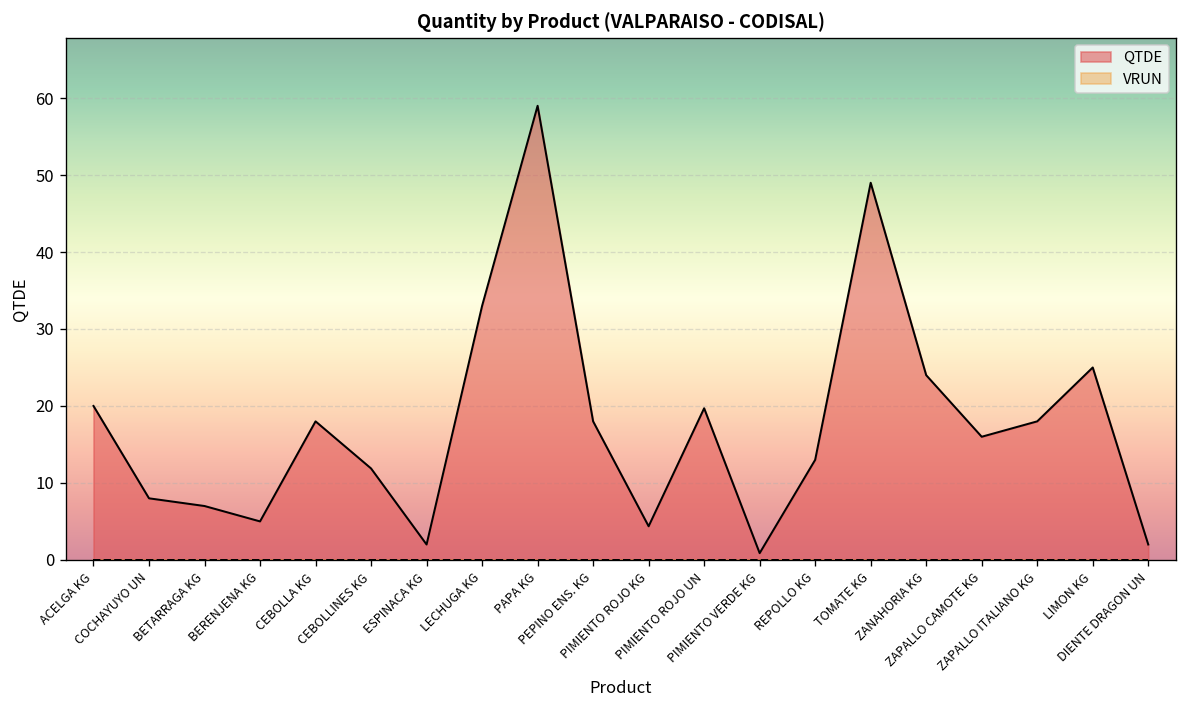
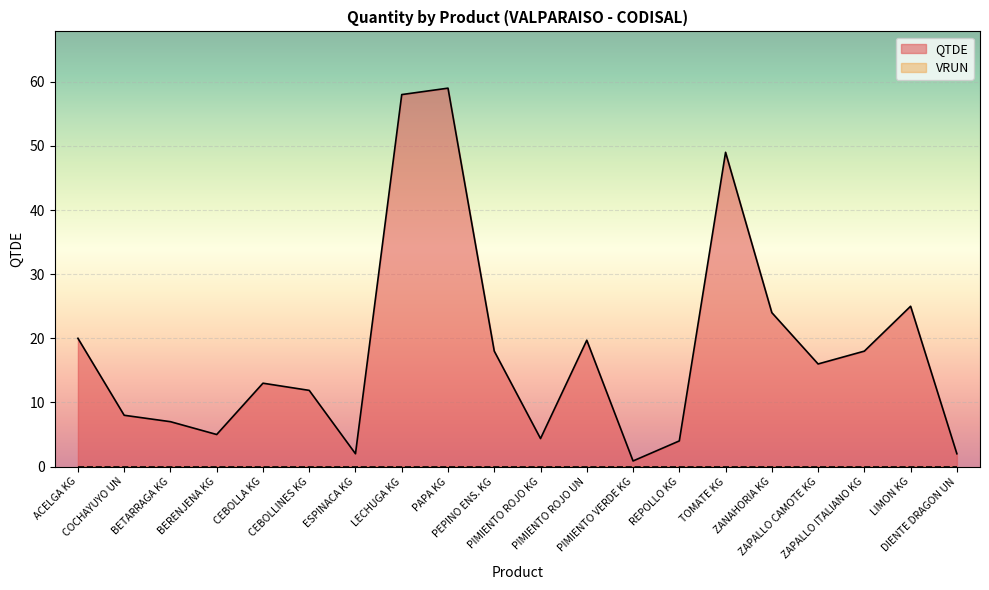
  {
    "QTDE": {
      "ACELGA KG": 20,
      "COCHAYUYO UN": 8,
      "BETARRAGA KG": 7,
      "BERENJENA KG": 5,
-     "CEBOLLA KG": 18,
+     "CEBOLLA KG": 13,
      "CEBOLLINES KG": 12,
      "ESPINACA KG": 2,
-     "LECHUGA KG": 33,
+     "LECHUGA KG": 58,
      "PAPA KG": 59,
      "PEPINO ENS. KG": 18,
      "PIMIENTO ROJO KG": 4,
      "PIMIENTO ROJO UN": 20,
      "PIMIENTO VERDE KG": 1,
-     "REPOLLO KG": 13,
+     "REPOLLO KG": 4,
      "TOMATE KG": 49,
      "ZANAHORIA KG": 24,
      "ZAPALLO CAMOTE KG": 16,
      "ZAPALLO ITALIANO KG": 18,
      "LIMON KG": 25,
      "DIENTE DRAGON UN": 2
    },
    "VRUN": {
      "ACELGA KG": 0,
      "COCHAYUYO UN": 0,
      "BETARRAGA KG": 0,
      "BERENJENA KG": 0,
      "CEBOLLA KG": 0,
      "CEBOLLINES KG": 0,
      "ESPINACA KG": 0,
      "LECHUGA KG": 0,
      "PAPA KG": 0,
      "PEPINO ENS. KG": 0,
      "PIMIENTO ROJO KG": 0,
      "PIMIENTO ROJO UN": 0,
      "PIMIENTO VERDE KG": 0,
      "REPOLLO KG": 0,
      "TOMATE KG": 0,
      "ZANAHORIA KG": 0,
      "ZAPALLO CAMOTE KG": 0,
      "ZAPALLO ITALIANO KG": 0,
      "LIMON KG": 0,
      "DIENTE DRAGON UN": 0
    }
  }
